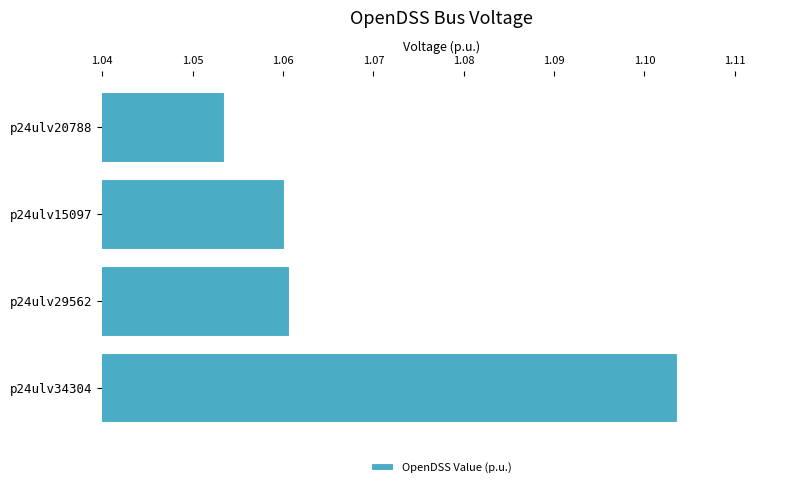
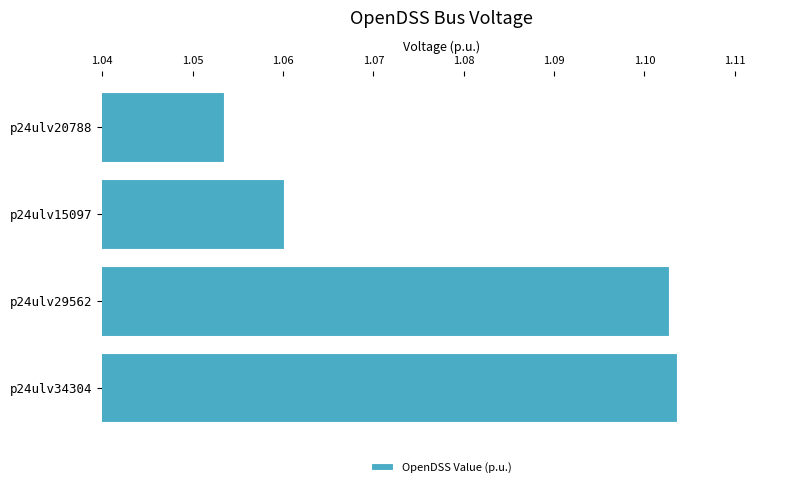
  {
    "p24ulv20788": 1.054,
    "p24ulv15097": 1.060,
-   "p24ulv29562": 1.061,
+   "p24ulv29562": 1.103,
    "p24ulv34304": 1.104
  }
